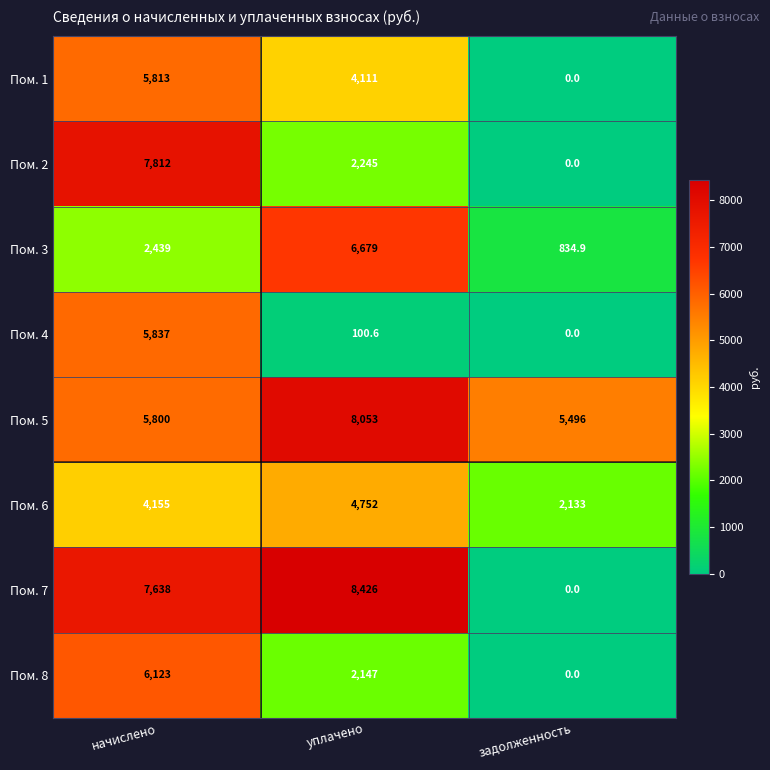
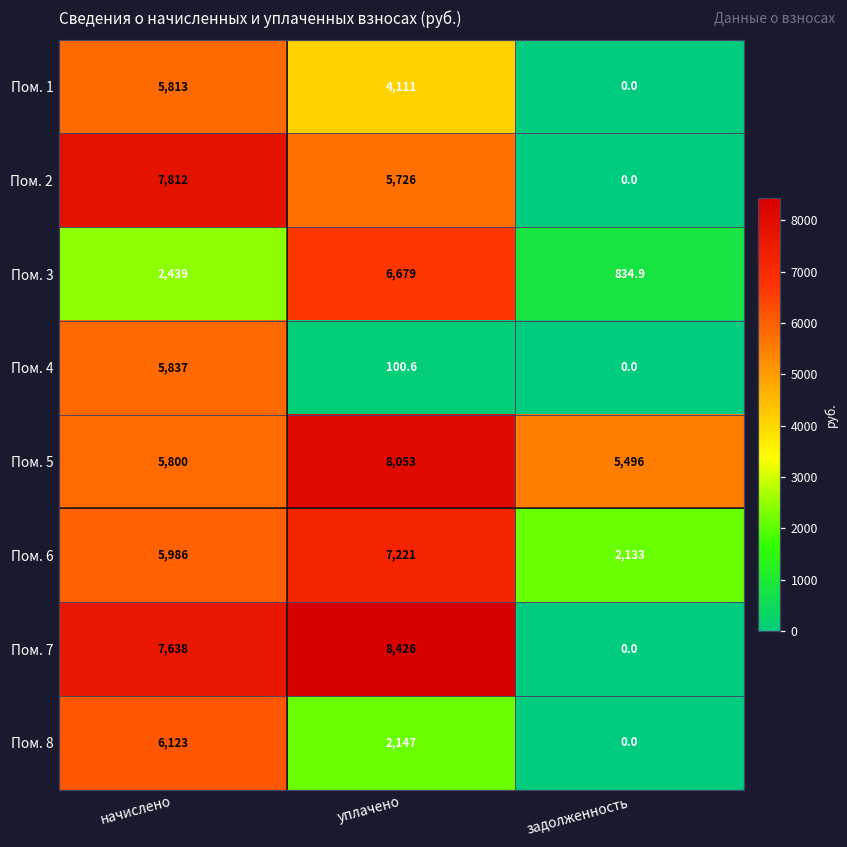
  {
    "Пом. 1": {
      "начислено": "5,813",
      "уплачено": "4,111",
      "задолженность": "0.0"
    },
    "Пом. 2": {
      "начислено": "7,812",
-     "уплачено": "2,245",
+     "уплачено": "5,726",
      "задолженность": "0.0"
    },
    "Пом. 3": {
      "начислено": "2,439",
      "уплачено": "6,679",
      "задолженность": "834.9"
    },
    "Пом. 4": {
      "начислено": "5,837",
      "уплачено": "100.6",
      "задолженность": "0.0"
    },
    "Пом. 5": {
      "начислено": "5,800",
      "уплачено": "8,053",
      "задолженность": "5,496"
    },
    "Пом. 6": {
-     "начислено": "4,155",
-     "уплачено": "4,752",
+     "начислено": "5,986",
+     "уплачено": "7,221",
      "задолженность": "2,133"
    },
    "Пом. 7": {
      "начислено": "7,638",
      "уплачено": "8,426",
      "задолженность": "0.0"
    },
    "Пом. 8": {
      "начислено": "6,123",
      "уплачено": "2,147",
      "задолженность": "0.0"
    }
  }
